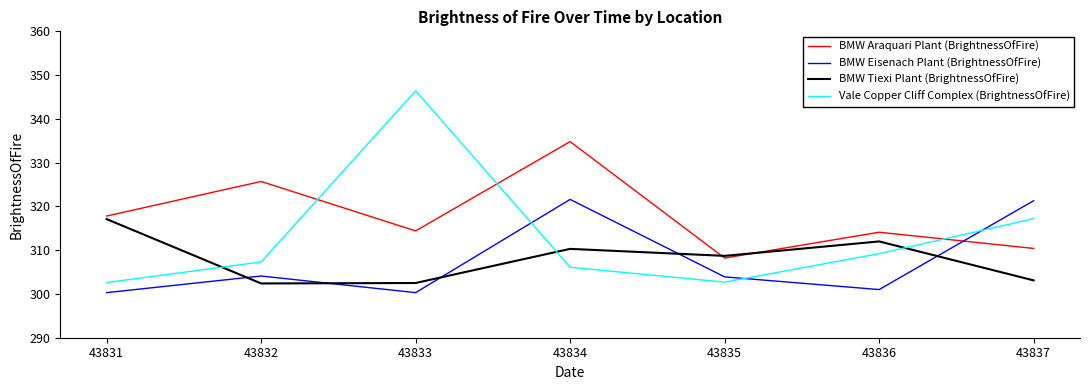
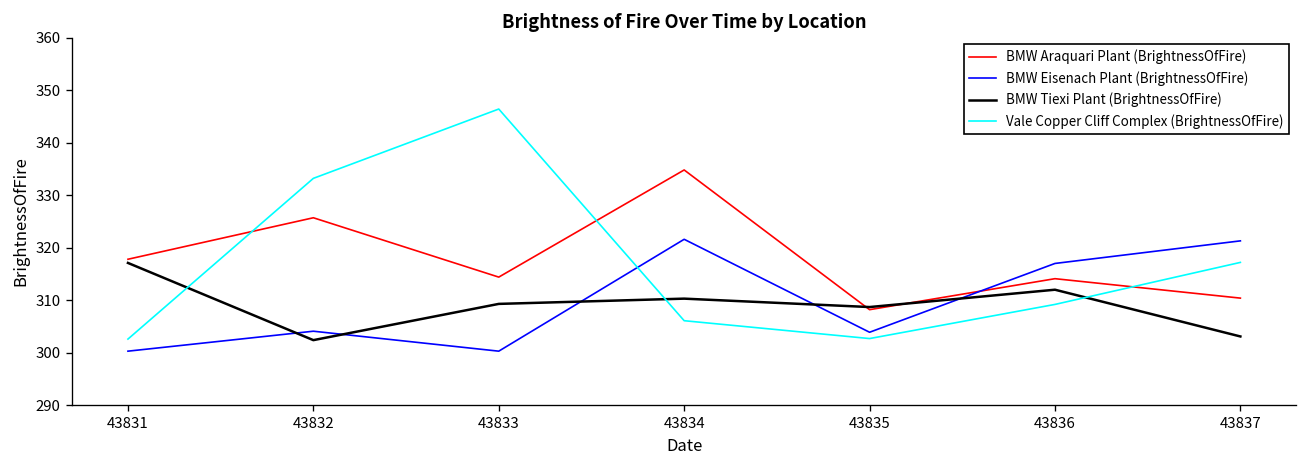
  {
    "BMW Araquari Plant (BrightnessOfFire)": {
      "43831": 318,
      "43832": 326,
      "43833": 314,
      "43834": 335,
      "43836": 314,
      "43837": 310
    },
    "BMW Eisenach Plant (BrightnessOfFire)": {
      "43831": 300,
      "43832": 304,
      "43833": 300,
      "43834": 322,
      "43835": 304,
-     "43836": 301,
+     "43836": 317,
      "43837": 321
    },
    "BMW Tiexi Plant (BrightnessOfFire)": {
      "43831": 317,
      "43832": 302,
-     "43833": 303,
+     "43833": 309,
      "43834": 310,
      "43836": 312,
      "43837": 303
    },
    "Vale Copper Cliff Complex (BrightnessOfFire)": {
      "43831": 303,
-     "43832": 307,
+     "43832": 333,
      "43833": 346,
      "43834": 306,
      "43835": 303,
      "43836": 309,
      "43837": 317
    }
  }
